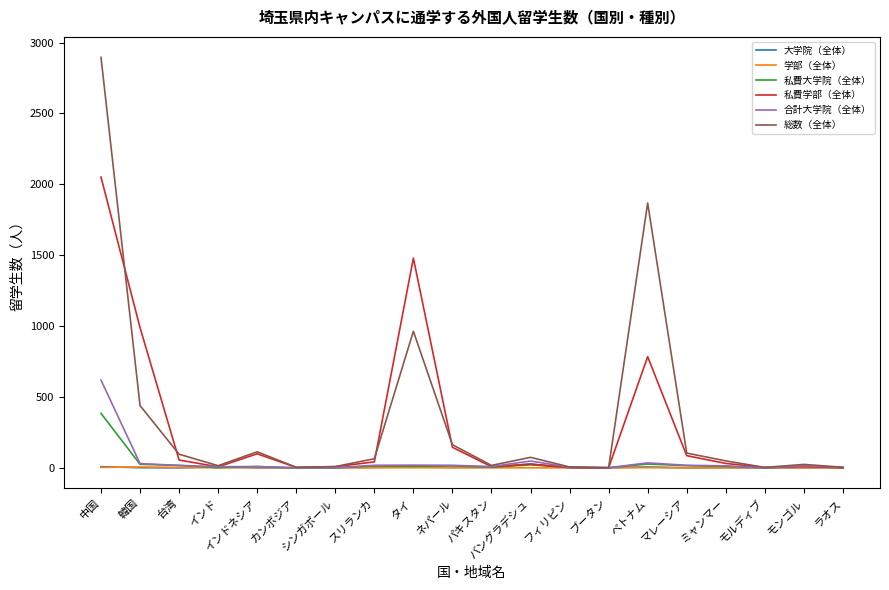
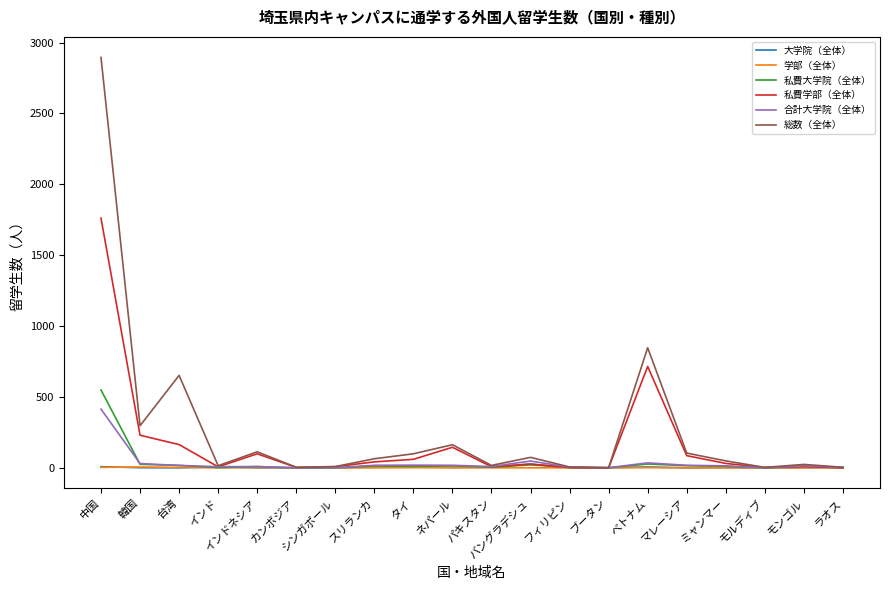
  {
    "学部（全体）": {
      "バングラデシュ": 0
    },
    "私費大学院（全体）": {
-     "中国": 380
+     "中国": 550
    },
    "私費学部（全体）": {
-     "中国": 2050,
-     "韓国": 990,
-     "台湾": 60,
+     "中国": 1760,
+     "韓国": 230,
+     "台湾": 160,
      "スリランカ": 40,
-     "タイ": 1480,
+     "タイ": 60,
      "ネパール": 150,
-     "ベトナム": 780
+     "ベトナム": 720
    },
    "合計大学院（全体）": {
-     "中国": 620,
+     "中国": 410,
      "バングラデシュ": 50
    },
    "総数（全体）": {
      "中国": 2900,
-     "韓国": 440,
-     "台湾": 100,
+     "韓国": 300,
+     "台湾": 650,
      "スリランカ": 60,
-     "タイ": 960,
+     "タイ": 100,
      "ネパール": 160,
      "バングラデシュ": 70,
-     "ベトナム": 1870
+     "ベトナム": 850
    }
  }
